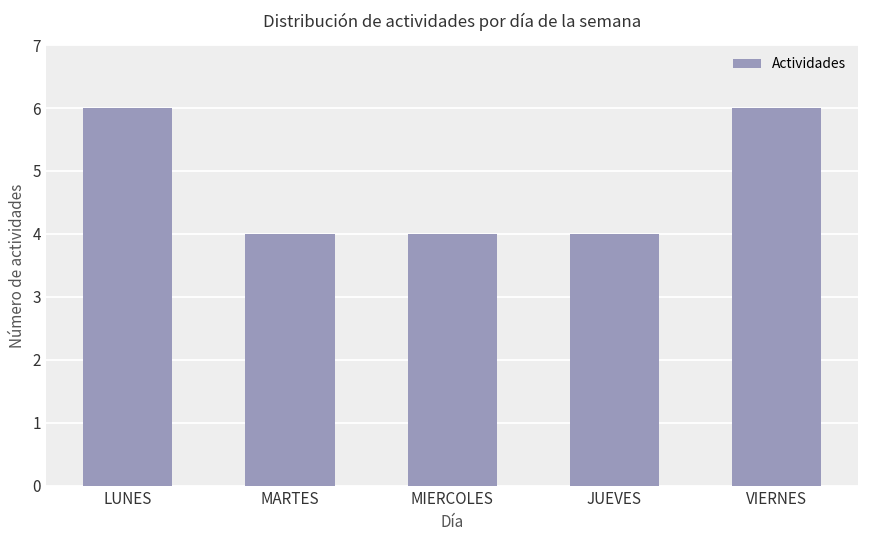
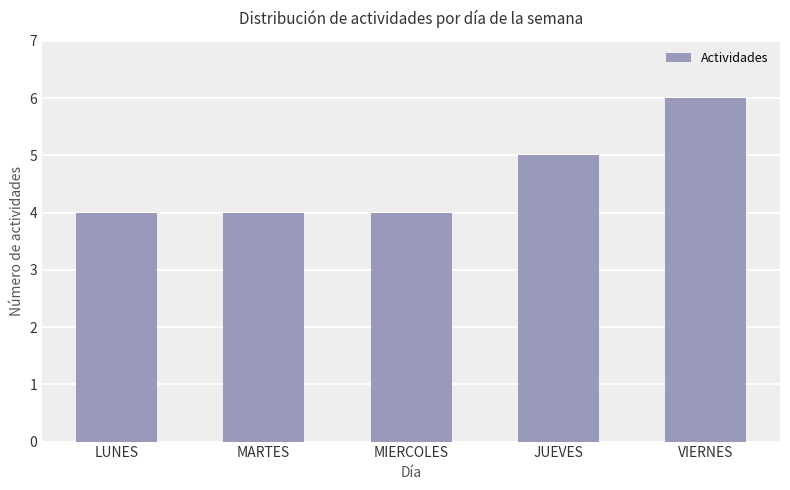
  {
-   "LUNES": 6,
+   "LUNES": 4,
    "MARTES": 4,
    "MIERCOLES": 4,
-   "JUEVES": 4,
+   "JUEVES": 5,
    "VIERNES": 6
  }
